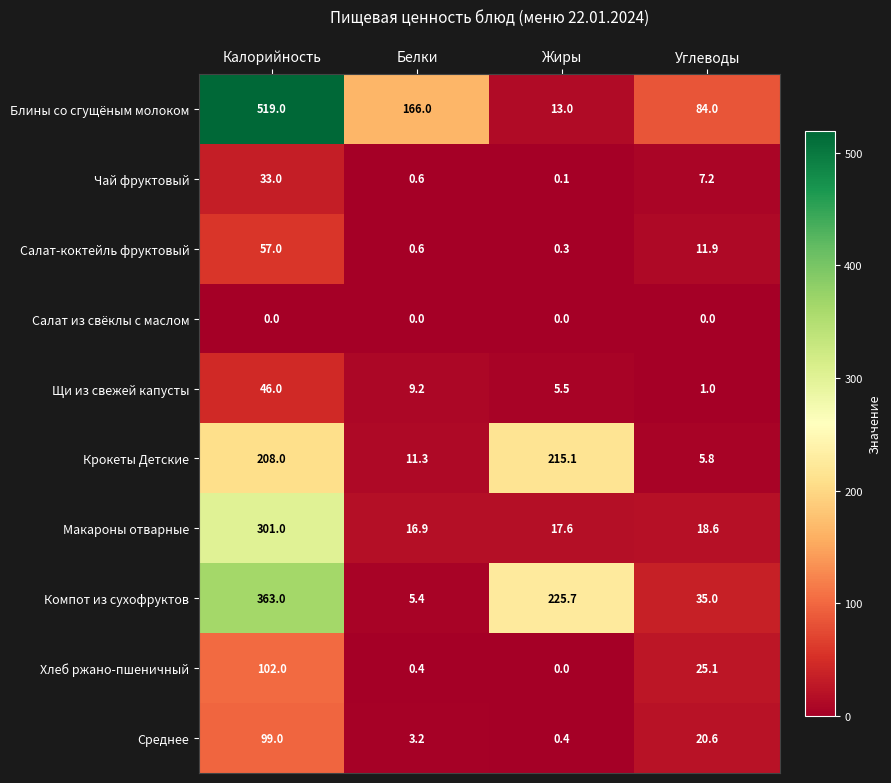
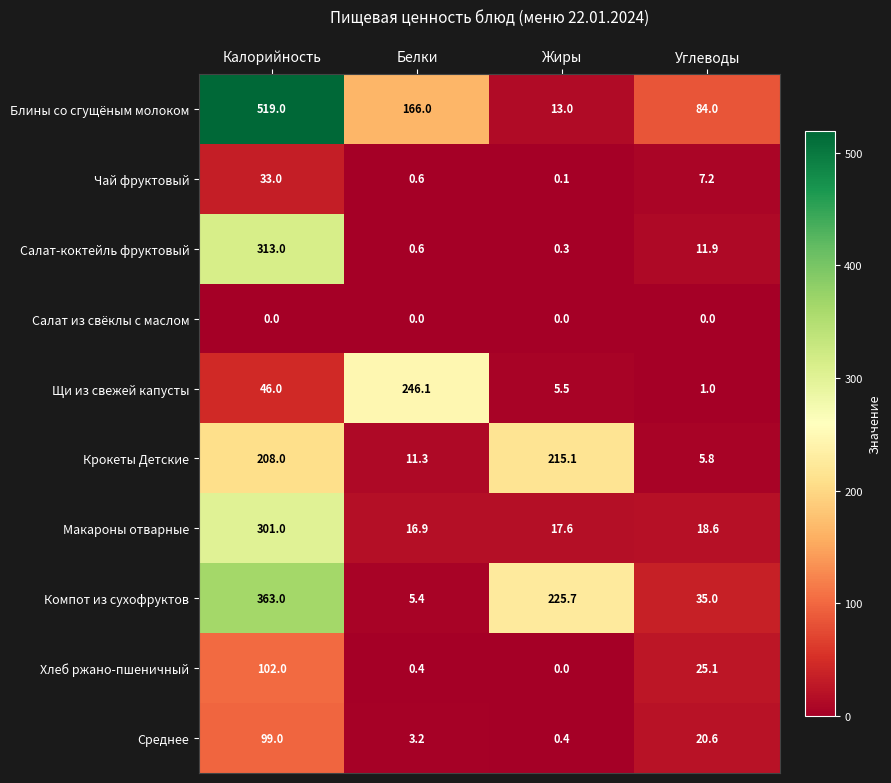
  {
    "Блины со сгущёным молоком": {
      "Калорийность": 519.0,
      "Белки": 166.0,
      "Жиры": 13.0,
      "Углеводы": 84.0
    },
    "Чай фруктовый": {
      "Калорийность": 33.0,
      "Белки": 0.6,
      "Жиры": 0.1,
      "Углеводы": 7.2
    },
    "Салат-коктейль фруктовый": {
-     "Калорийность": 57.0,
+     "Калорийность": 313.0,
      "Белки": 0.6,
      "Жиры": 0.3,
      "Углеводы": 11.9
    },
    "Салат из свёклы с маслом": {
      "Калорийность": 0.0,
      "Белки": 0.0,
      "Жиры": 0.0,
      "Углеводы": 0.0
    },
    "Щи из свежей капусты": {
      "Калорийность": 46.0,
-     "Белки": 9.2,
+     "Белки": 246.1,
      "Жиры": 5.5,
      "Углеводы": 1.0
    },
    "Крокеты Детские": {
      "Калорийность": 208.0,
      "Белки": 11.3,
      "Жиры": 215.1,
      "Углеводы": 5.8
    },
    "Макароны отварные": {
      "Калорийность": 301.0,
      "Белки": 16.9,
      "Жиры": 17.6,
      "Углеводы": 18.6
    },
    "Компот из сухофруктов": {
      "Калорийность": 363.0,
      "Белки": 5.4,
      "Жиры": 225.7,
      "Углеводы": 35.0
    },
    "Хлеб ржано-пшеничный": {
      "Калорийность": 102.0,
      "Белки": 0.4,
      "Жиры": 0.0,
      "Углеводы": 25.1
    },
    "Среднее": {
      "Калорийность": 99.0,
      "Белки": 3.2,
      "Жиры": 0.4,
      "Углеводы": 20.6
    }
  }
